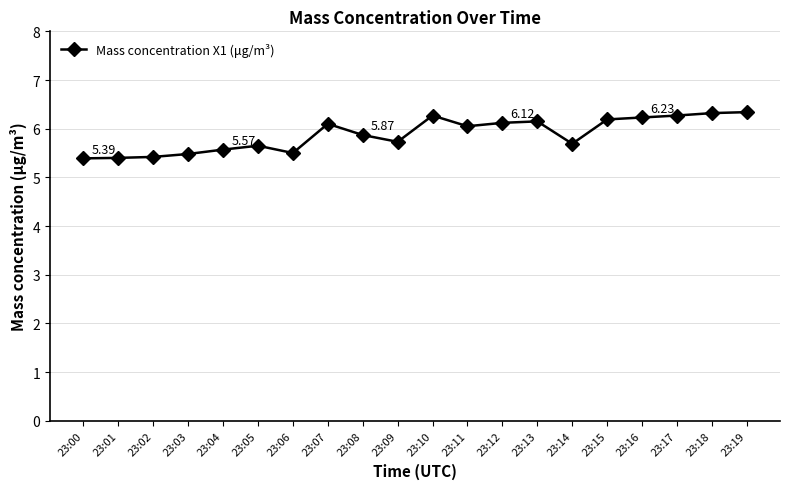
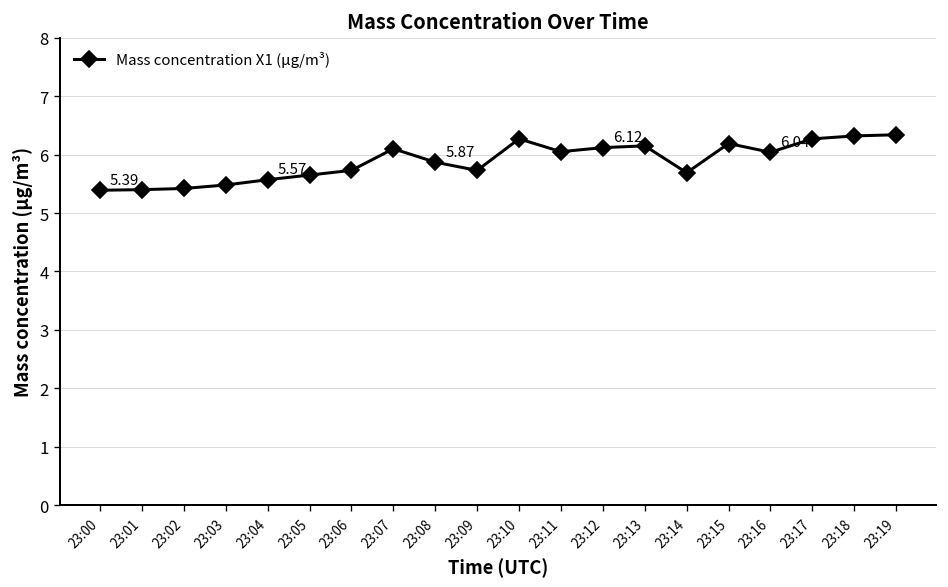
  {
    "23:00": 5.39,
    "23:04": 5.57,
-   "23:06": 5.5,
+   "23:06": 5.7,
    "23:08": 5.87,
    "23:12": 6.12,
-   "23:16": 6.23
+   "23:16": 6.04
  }
